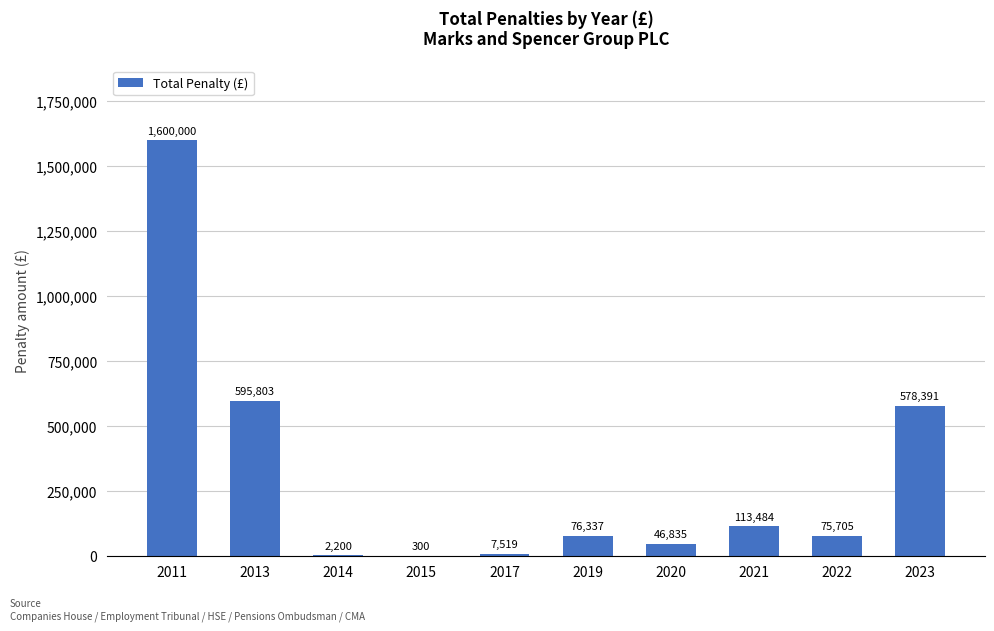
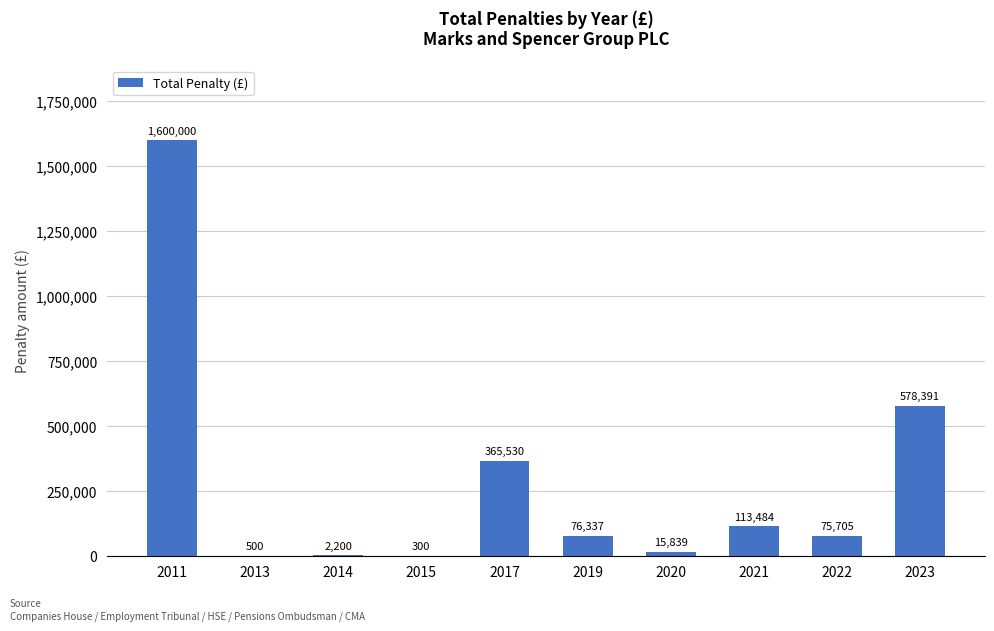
  {
    "2011": "1,600,000",
-   "2013": "595,803",
+   "2013": "500",
    "2014": "2,200",
    "2015": "300",
-   "2017": "7,519",
+   "2017": "365,530",
    "2019": "76,337",
-   "2020": "46,835",
+   "2020": "15,839",
    "2021": "113,484",
    "2022": "75,705",
    "2023": "578,391"
  }
